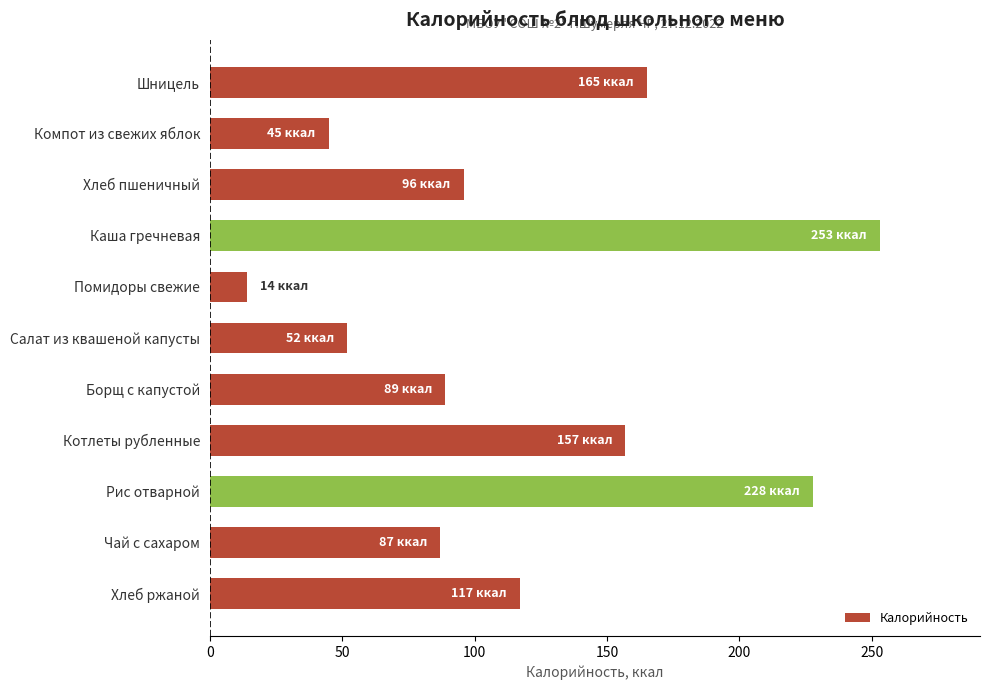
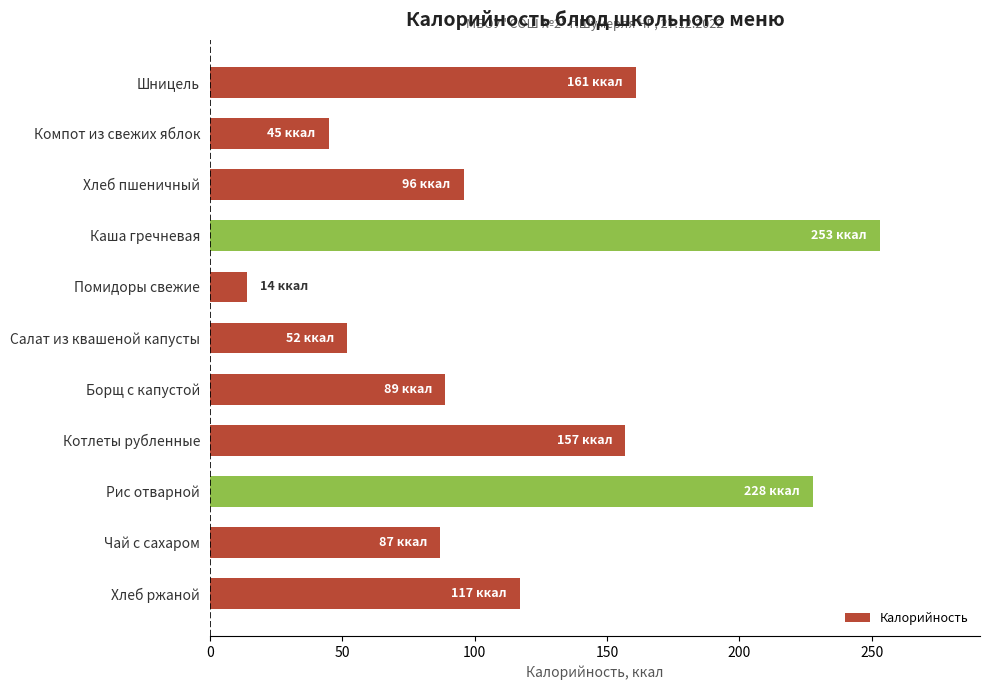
  {
-   "Шницель": 165,
+   "Шницель": 161,
    "Компот из свежих яблок": 45,
    "Хлеб пшеничный": 96,
    "Каша гречневая": 253,
    "Помидоры свежие": 14,
    "Салат из квашеной капусты": 52,
    "Борщ с капустой": 89,
    "Котлеты рубленные": 157,
    "Рис отварной": 228,
    "Чай с сахаром": 87,
    "Хлеб ржаной": 117
  }
